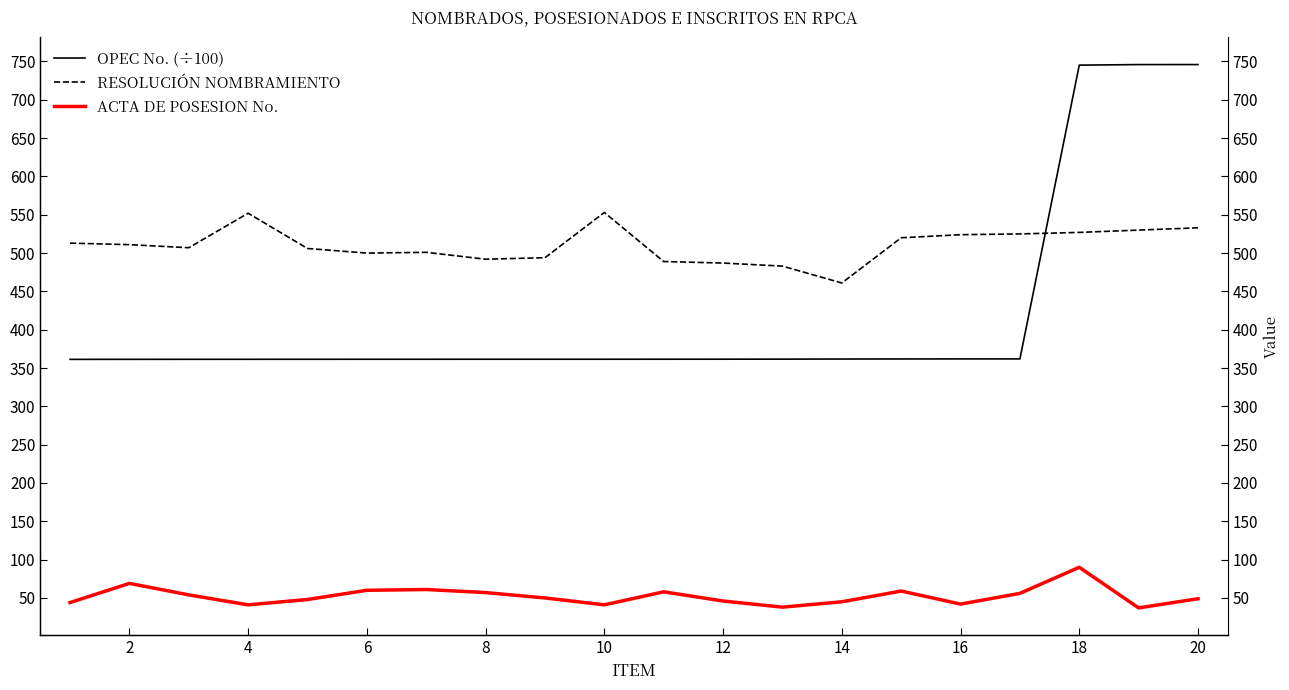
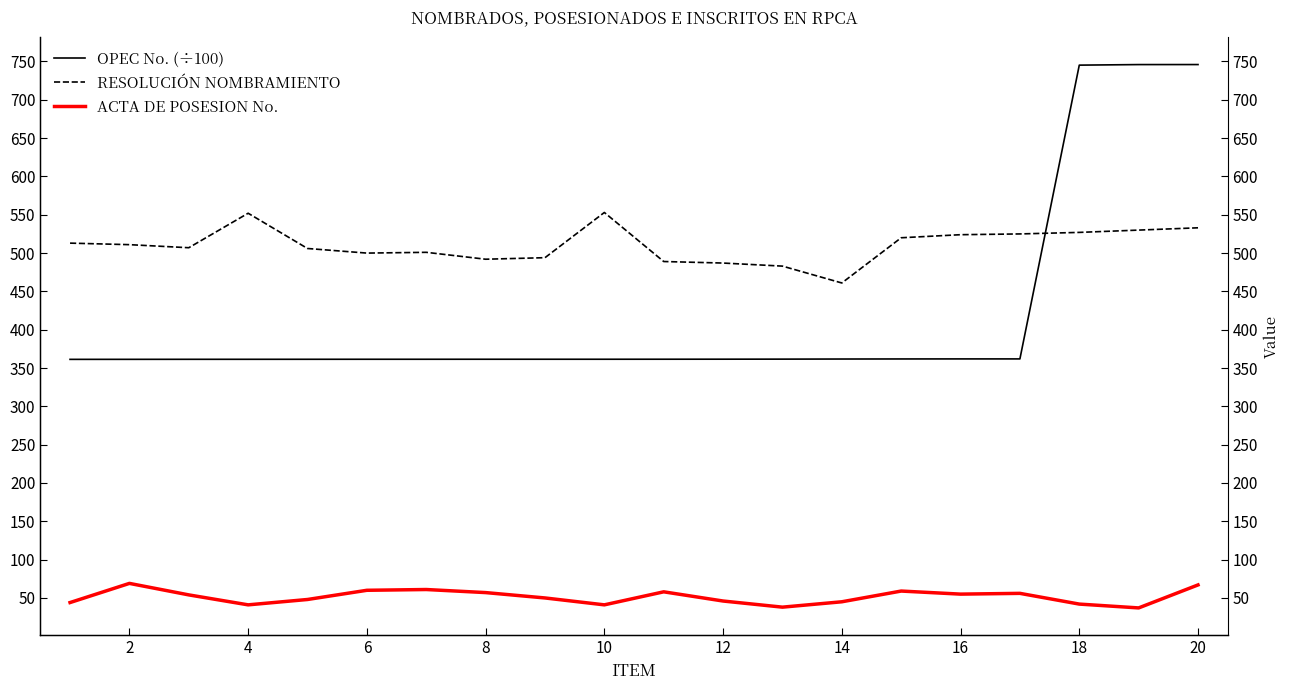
  {
    "ACTA DE POSESION No.": {
      "2": 70,
      "4": 40,
      "6": 60,
      "8": 60,
      "10": 40,
      "12": 50,
      "14": 50,
-     "16": 40,
-     "18": 90,
-     "20": 50
+     "16": 60,
+     "18": 40,
+     "20": 70
    }
  }
